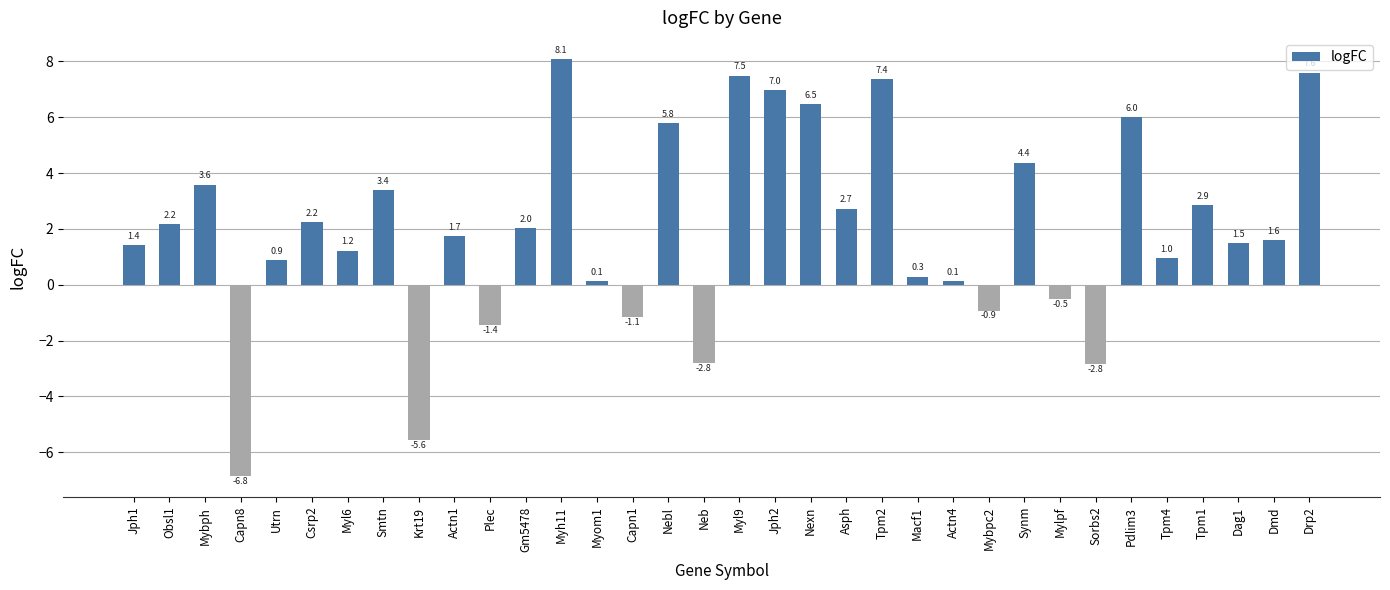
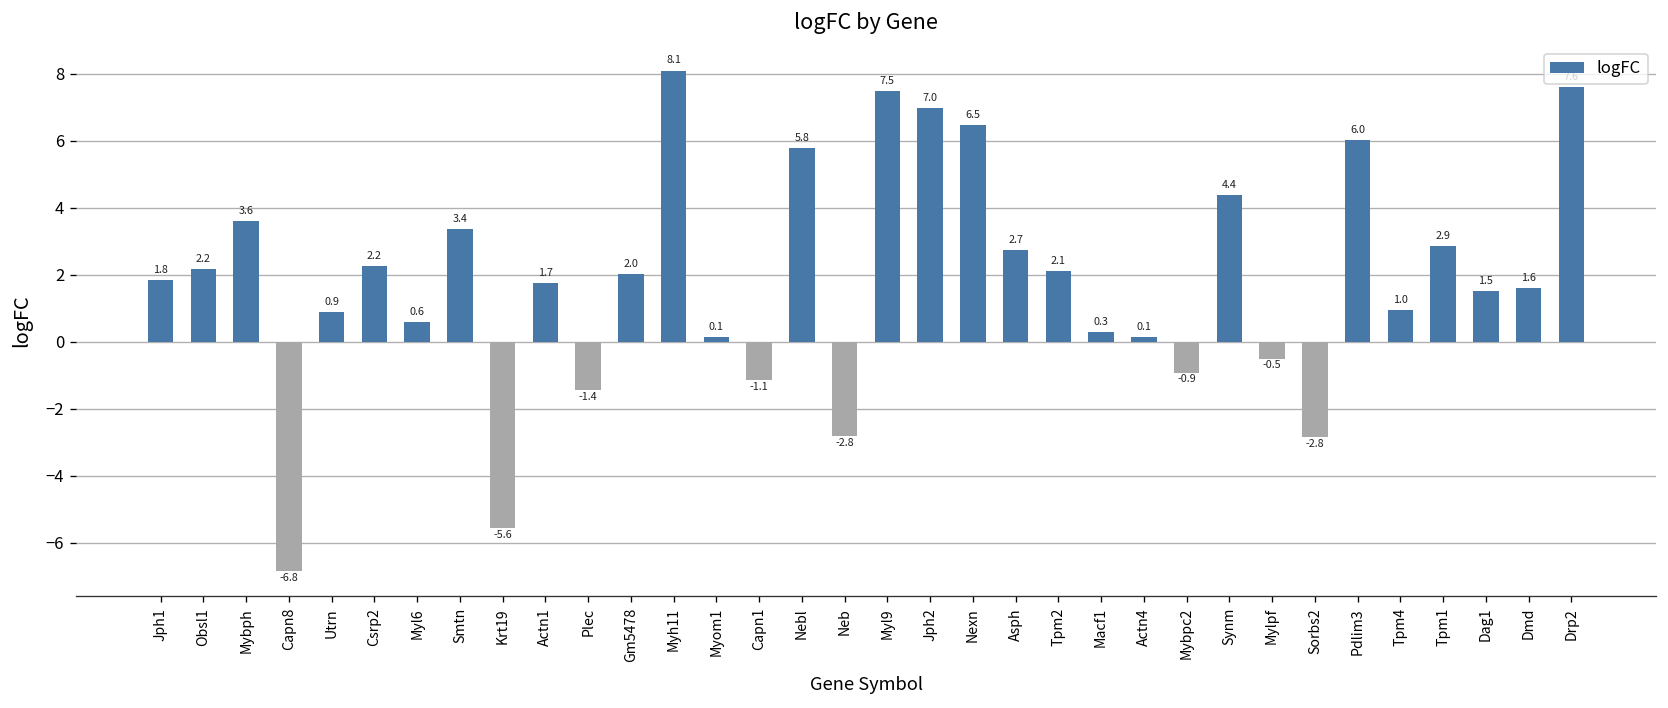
  {
-   "Jph1": 1.4,
+   "Jph1": 1.8,
    "Obsl1": 2.2,
    "Mybph": 3.6,
    "Capn8": -6.8,
    "Utrn": 0.9,
    "Csrp2": 2.2,
-   "Myl6": 1.2,
+   "Myl6": 0.6,
    "Smtn": 3.4,
    "Krt19": -5.6,
    "Actn1": 1.7,
    "Plec": -1.4,
    "Gm5478": 2.0,
    "Myh11": 8.1,
    "Myom1": 0.1,
    "Capn1": -1.1,
    "Nebl": 5.8,
    "Neb": -2.8,
    "Myl9": 7.5,
    "Jph2": 7.0,
    "Nexn": 6.5,
    "Asph": 2.7,
-   "Tpm2": 7.4,
+   "Tpm2": 2.1,
    "Macf1": 0.3,
    "Actn4": 0.1,
    "Mybpc2": -0.9,
    "Synm": 4.4,
    "Mylpf": -0.5,
    "Sorbs2": -2.8,
    "Pdlim3": 6.0,
    "Tpm4": 1.0,
    "Tpm1": 2.9,
    "Dag1": 1.5,
    "Dmd": 1.6
  }
